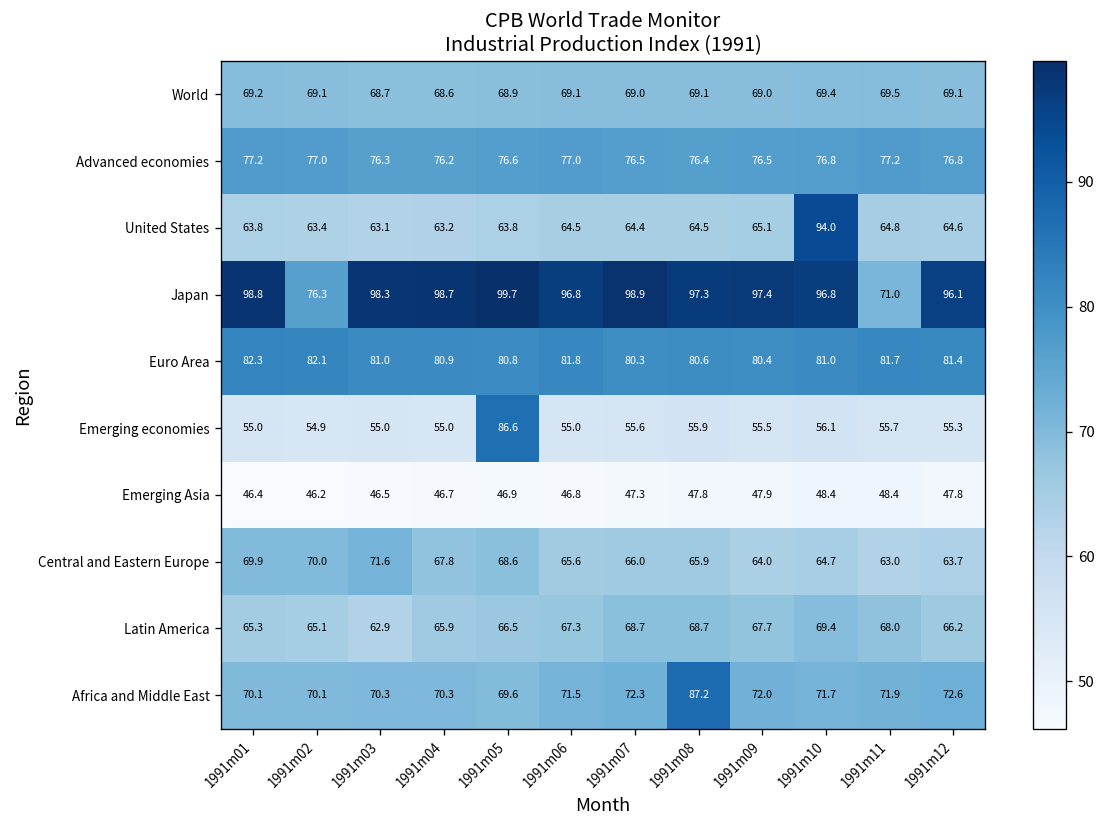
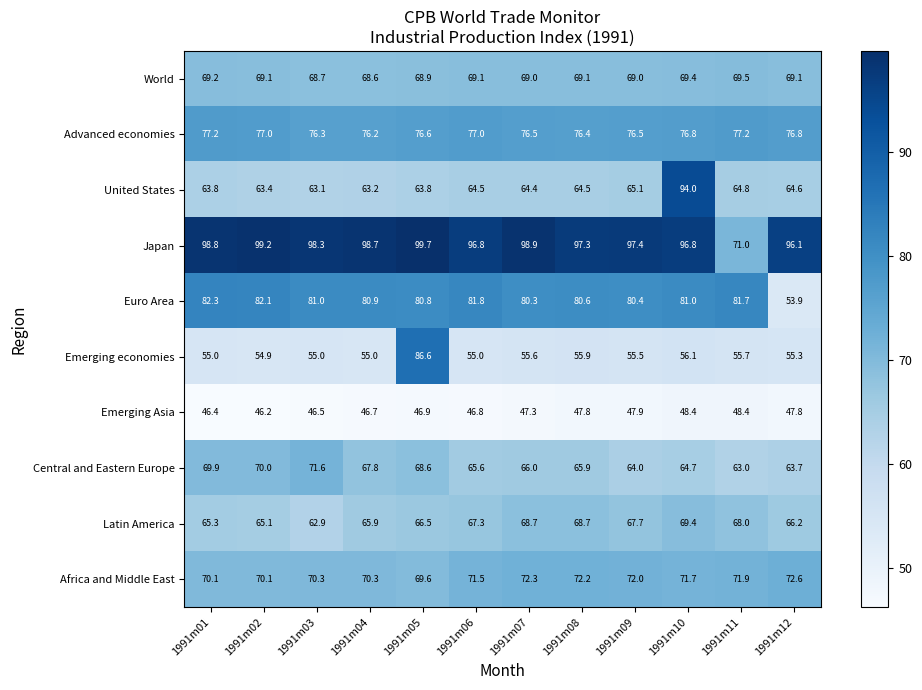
  {
    "World": {
      "1991m01": 69.2,
      "1991m02": 69.1,
      "1991m03": 68.7,
      "1991m04": 68.6,
      "1991m05": 68.9,
      "1991m06": 69.1,
      "1991m07": 69.0,
      "1991m08": 69.1,
      "1991m09": 69.0,
      "1991m10": 69.4,
      "1991m11": 69.5,
      "1991m12": 69.1
    },
    "Advanced economies": {
      "1991m01": 77.2,
      "1991m02": 77.0,
      "1991m03": 76.3,
      "1991m04": 76.2,
      "1991m05": 76.6,
      "1991m06": 77.0,
      "1991m07": 76.5,
      "1991m08": 76.4,
      "1991m09": 76.5,
      "1991m10": 76.8,
      "1991m11": 77.2,
      "1991m12": 76.8
    },
    "United States": {
      "1991m01": 63.8,
      "1991m02": 63.4,
      "1991m03": 63.1,
      "1991m04": 63.2,
      "1991m05": 63.8,
      "1991m06": 64.5,
      "1991m07": 64.4,
      "1991m08": 64.5,
      "1991m09": 65.1,
      "1991m10": 94.0,
      "1991m11": 64.8,
      "1991m12": 64.6
    },
    "Japan": {
      "1991m01": 98.8,
-     "1991m02": 76.3,
+     "1991m02": 99.2,
      "1991m03": 98.3,
      "1991m04": 98.7,
      "1991m05": 99.7,
      "1991m06": 96.8,
      "1991m07": 98.9,
      "1991m08": 97.3,
      "1991m09": 97.4,
      "1991m10": 96.8,
      "1991m11": 71.0,
      "1991m12": 96.1
    },
    "Euro Area": {
      "1991m01": 82.3,
      "1991m02": 82.1,
      "1991m03": 81.0,
      "1991m04": 80.9,
      "1991m05": 80.8,
      "1991m06": 81.8,
      "1991m07": 80.3,
      "1991m08": 80.6,
      "1991m09": 80.4,
      "1991m10": 81.0,
      "1991m11": 81.7,
-     "1991m12": 81.4
+     "1991m12": 53.9
    },
    "Emerging economies": {
      "1991m01": 55.0,
      "1991m02": 54.9,
      "1991m03": 55.0,
      "1991m04": 55.0,
      "1991m05": 86.6,
      "1991m06": 55.0,
      "1991m07": 55.6,
      "1991m08": 55.9,
      "1991m09": 55.5,
      "1991m10": 56.1,
      "1991m11": 55.7,
      "1991m12": 55.3
    },
    "Emerging Asia": {
      "1991m01": 46.4,
      "1991m02": 46.2,
      "1991m03": 46.5,
      "1991m04": 46.7,
      "1991m05": 46.9,
      "1991m06": 46.8,
      "1991m07": 47.3,
      "1991m08": 47.8,
      "1991m09": 47.9,
      "1991m10": 48.4,
      "1991m11": 48.4,
      "1991m12": 47.8
    },
    "Central and Eastern Europe": {
      "1991m01": 69.9,
      "1991m02": 70.0,
      "1991m03": 71.6,
      "1991m04": 67.8,
      "1991m05": 68.6,
      "1991m06": 65.6,
      "1991m07": 66.0,
      "1991m08": 65.9,
      "1991m09": 64.0,
      "1991m10": 64.7,
      "1991m11": 63.0,
      "1991m12": 63.7
    },
    "Latin America": {
      "1991m01": 65.3,
      "1991m02": 65.1,
      "1991m03": 62.9,
      "1991m04": 65.9,
      "1991m05": 66.5,
      "1991m06": 67.3,
      "1991m07": 68.7,
      "1991m08": 68.7,
      "1991m09": 67.7,
      "1991m10": 69.4,
      "1991m11": 68.0,
      "1991m12": 66.2
    },
    "Africa and Middle East": {
      "1991m01": 70.1,
      "1991m02": 70.1,
      "1991m03": 70.3,
      "1991m04": 70.3,
      "1991m05": 69.6,
      "1991m06": 71.5,
      "1991m07": 72.3,
-     "1991m08": 87.2,
+     "1991m08": 72.2,
      "1991m09": 72.0,
      "1991m10": 71.7,
      "1991m11": 71.9,
      "1991m12": 72.6
    }
  }
